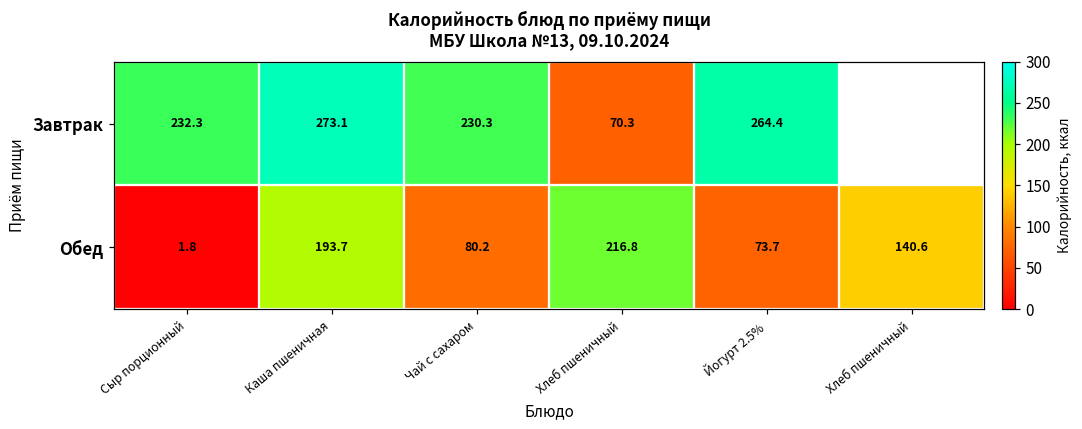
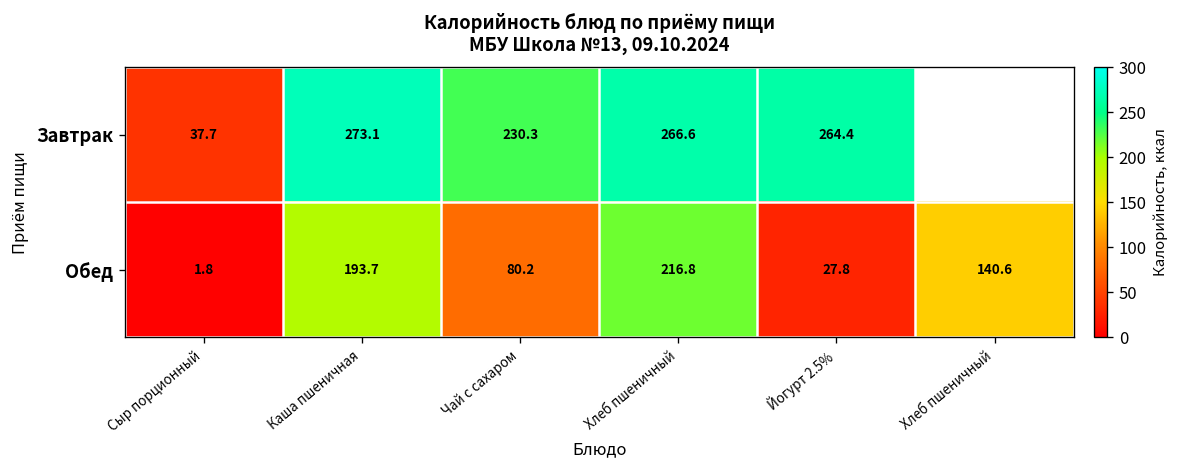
  {
    "Завтрак": {
-     "Сыр порционный": 232.3,
+     "Сыр порционный": 37.7,
      "Каша пшеничная": 273.1,
      "Чай с сахаром": 230.3,
-     "Хлеб пшеничный": 70.3,
+     "Хлеб пшеничный": 266.6,
      "Йогурт 2.5%": 264.4
    },
    "Обед": {
      "Сыр порционный": 1.8,
      "Каша пшеничная": 193.7,
      "Чай с сахаром": 80.2,
-     "Йогурт 2.5%": 73.7
+     "Йогурт 2.5%": 27.8
    }
  }
